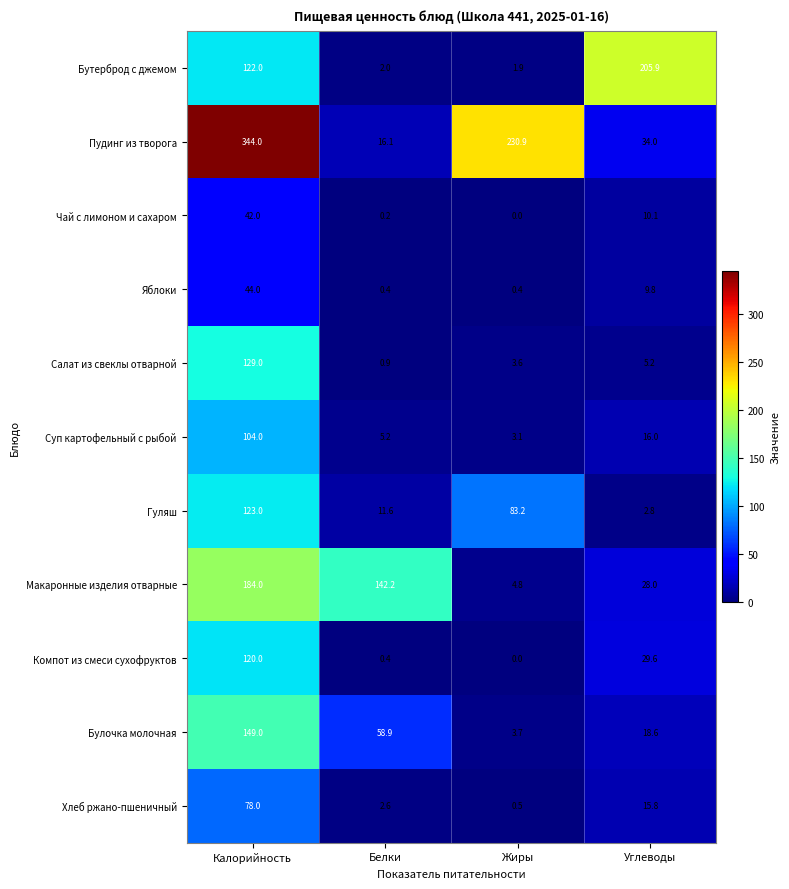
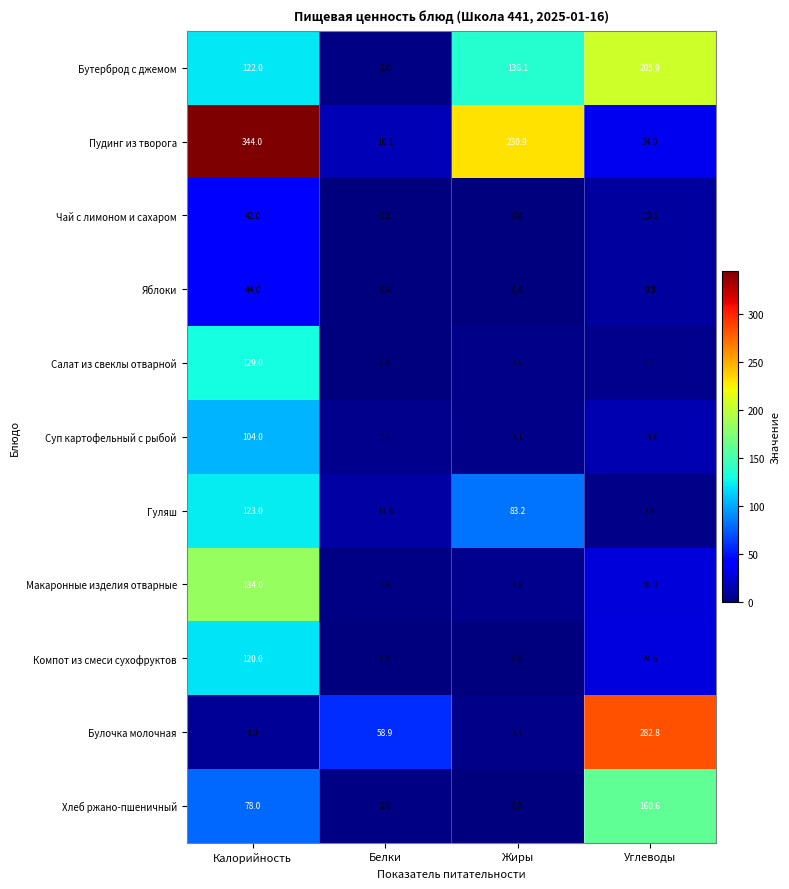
  {
    "Бутерброд с джемом": {
      "Калорийность": 122.0,
      "Белки": 2.0,
-     "Жиры": 1.9,
+     "Жиры": 136.1,
      "Углеводы": 205.9
    },
    "Пудинг из творога": {
      "Калорийность": 344.0,
      "Белки": 16.1,
      "Жиры": 230.9,
      "Углеводы": 34.0
    },
    "Чай с лимоном и сахаром": {
      "Калорийность": 42.0,
      "Белки": 0.2,
      "Жиры": 0.0,
      "Углеводы": 10.1
    },
    "Яблоки": {
      "Калорийность": 44.0,
      "Белки": 0.4,
      "Жиры": 0.4,
      "Углеводы": 9.8
    },
    "Салат из свеклы отварной": {
      "Калорийность": 129.0,
      "Белки": 0.9,
      "Жиры": 3.6,
      "Углеводы": 5.2
    },
    "Суп картофельный с рыбой": {
      "Калорийность": 104.0,
      "Белки": 5.2,
      "Жиры": 3.1,
      "Углеводы": 16.0
    },
    "Гуляш": {
      "Калорийность": 123.0,
      "Белки": 11.6,
      "Жиры": 83.2,
      "Углеводы": 2.8
    },
    "Макаронные изделия отварные": {
      "Калорийность": 184.0,
-     "Белки": 142.2,
+     "Белки": 2.6,
      "Жиры": 4.8,
      "Углеводы": 28.0
    },
    "Компот из смеси сухофруктов": {
      "Калорийность": 120.0,
      "Белки": 0.4,
      "Жиры": 0.0,
      "Углеводы": 29.6
    },
    "Булочка молочная": {
-     "Калорийность": 149.0,
+     "Калорийность": 8.0,
      "Белки": 58.9,
      "Жиры": 3.7,
-     "Углеводы": 18.6
+     "Углеводы": 282.8
    },
    "Хлеб ржано-пшеничный": {
      "Калорийность": 78.0,
      "Белки": 2.6,
      "Жиры": 0.5,
-     "Углеводы": 15.8
+     "Углеводы": 160.6
    }
  }
